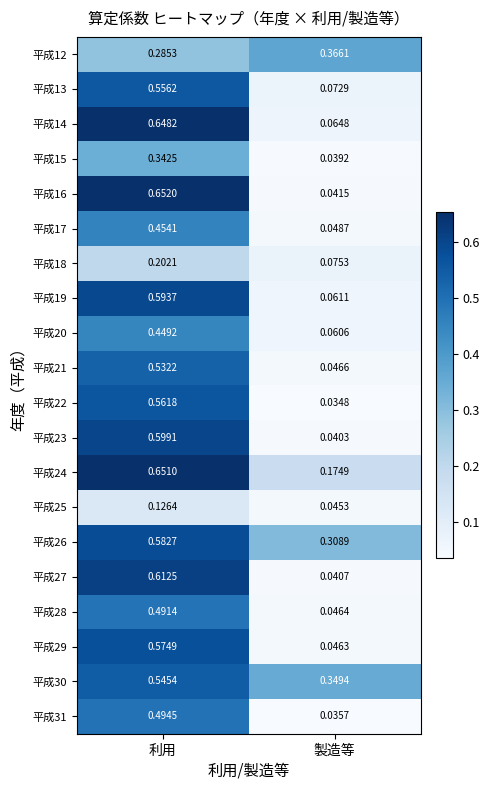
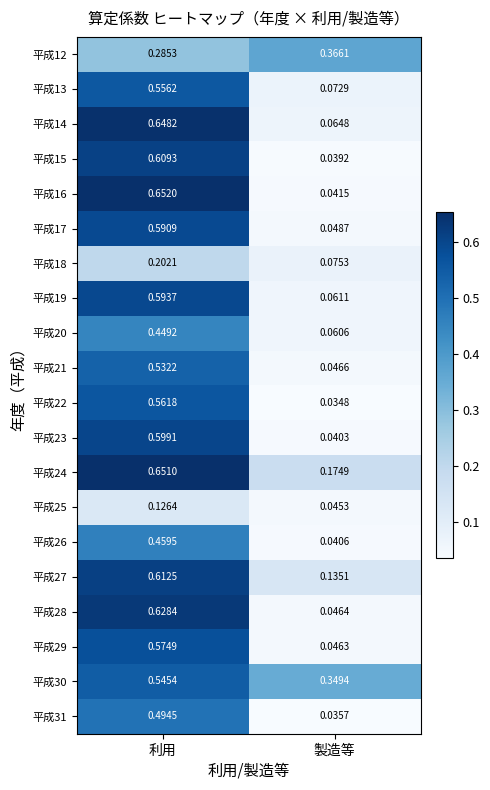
  {
    "平成12": {
      "利用": 0.2853,
      "製造等": 0.3661
    },
    "平成13": {
      "利用": 0.5562,
      "製造等": 0.0729
    },
    "平成14": {
      "利用": 0.6482,
      "製造等": 0.0648
    },
    "平成15": {
-     "利用": 0.3425,
+     "利用": 0.6093,
      "製造等": 0.0392
    },
    "平成16": {
      "利用": 0.6520,
      "製造等": 0.0415
    },
    "平成17": {
-     "利用": 0.4541,
+     "利用": 0.5909,
      "製造等": 0.0487
    },
    "平成18": {
      "利用": 0.2021,
      "製造等": 0.0753
    },
    "平成19": {
      "利用": 0.5937,
      "製造等": 0.0611
    },
    "平成20": {
      "利用": 0.4492,
      "製造等": 0.0606
    },
    "平成21": {
      "利用": 0.5322,
      "製造等": 0.0466
    },
    "平成22": {
      "利用": 0.5618,
      "製造等": 0.0348
    },
    "平成23": {
      "利用": 0.5991,
      "製造等": 0.0403
    },
    "平成24": {
      "利用": 0.6510,
      "製造等": 0.1749
    },
    "平成25": {
      "利用": 0.1264,
      "製造等": 0.0453
    },
    "平成26": {
-     "利用": 0.5827,
-     "製造等": 0.3089
+     "利用": 0.4595,
+     "製造等": 0.0406
    },
    "平成27": {
      "利用": 0.6125,
-     "製造等": 0.0407
+     "製造等": 0.1351
    },
    "平成28": {
-     "利用": 0.4914,
+     "利用": 0.6284,
      "製造等": 0.0464
    },
    "平成29": {
      "利用": 0.5749,
      "製造等": 0.0463
    },
    "平成30": {
      "利用": 0.5454,
      "製造等": 0.3494
    },
    "平成31": {
      "利用": 0.4945,
      "製造等": 0.0357
    }
  }
